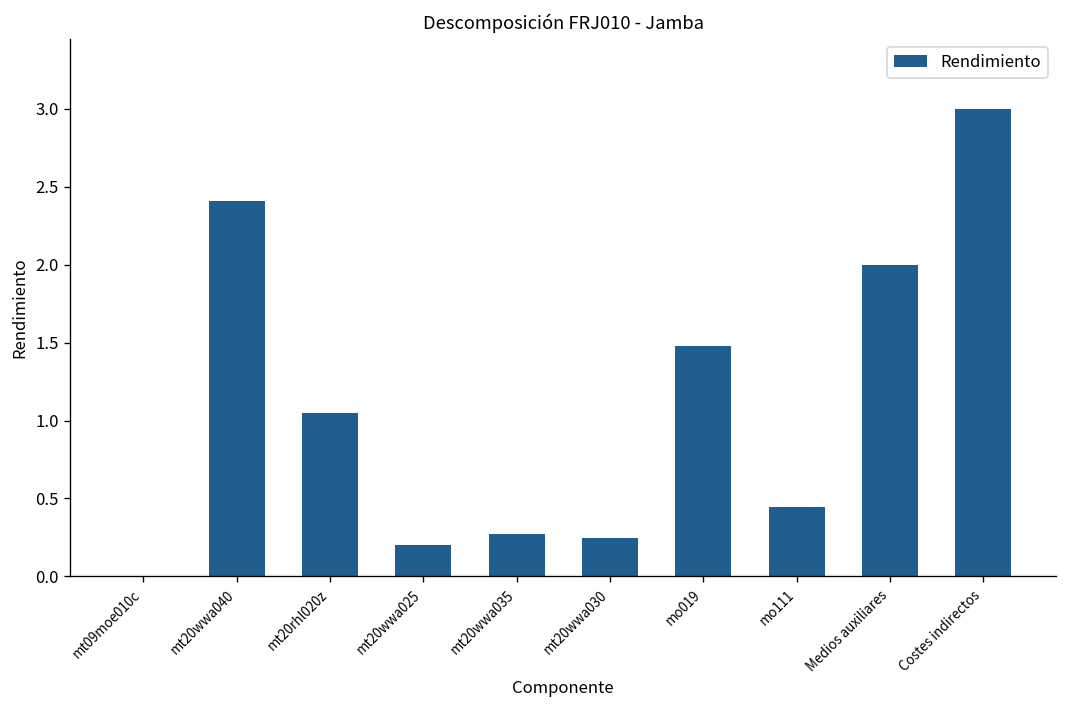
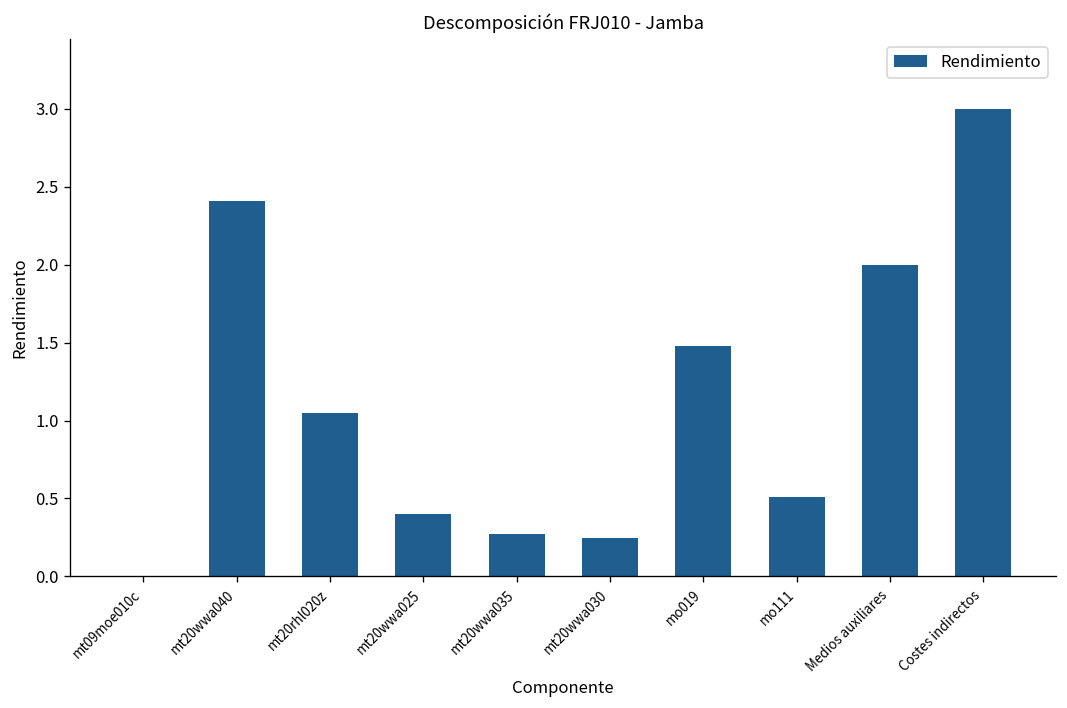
  {
    "mt20wwa040": 2.41,
    "mt20rhl020z": 1.05,
-   "mt20wwa025": 0.2,
+   "mt20wwa025": 0.4,
    "mt20wwa035": 0.27,
    "mt20wwa030": 0.25,
    "mo019": 1.48,
-   "mo111": 0.44,
+   "mo111": 0.51,
    "Medios auxiliares": 2.00,
    "Costes indirectos": 3.00
  }
